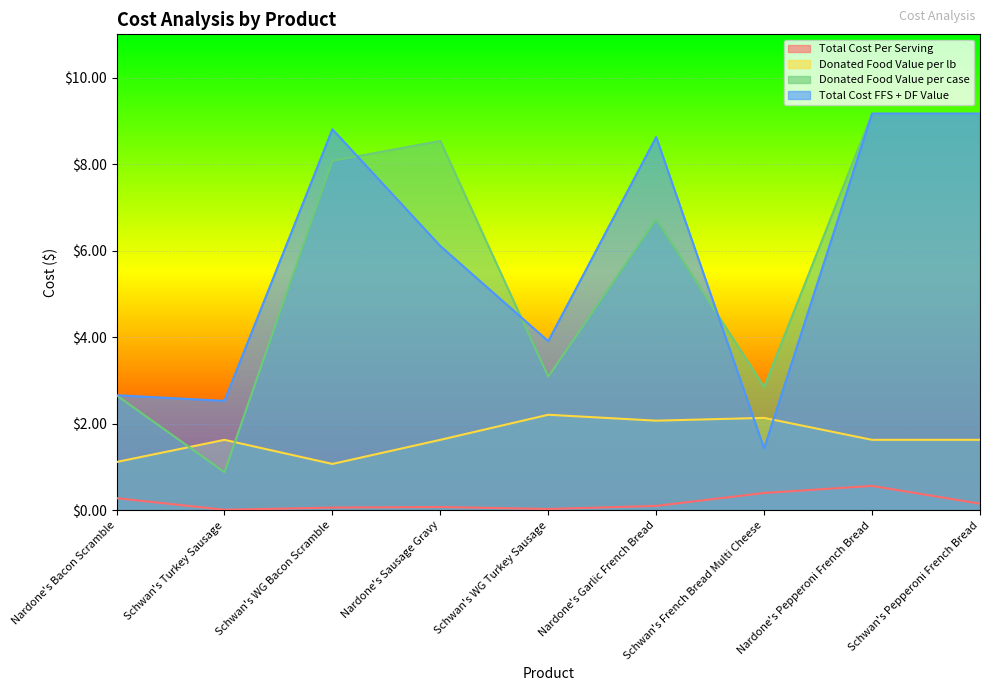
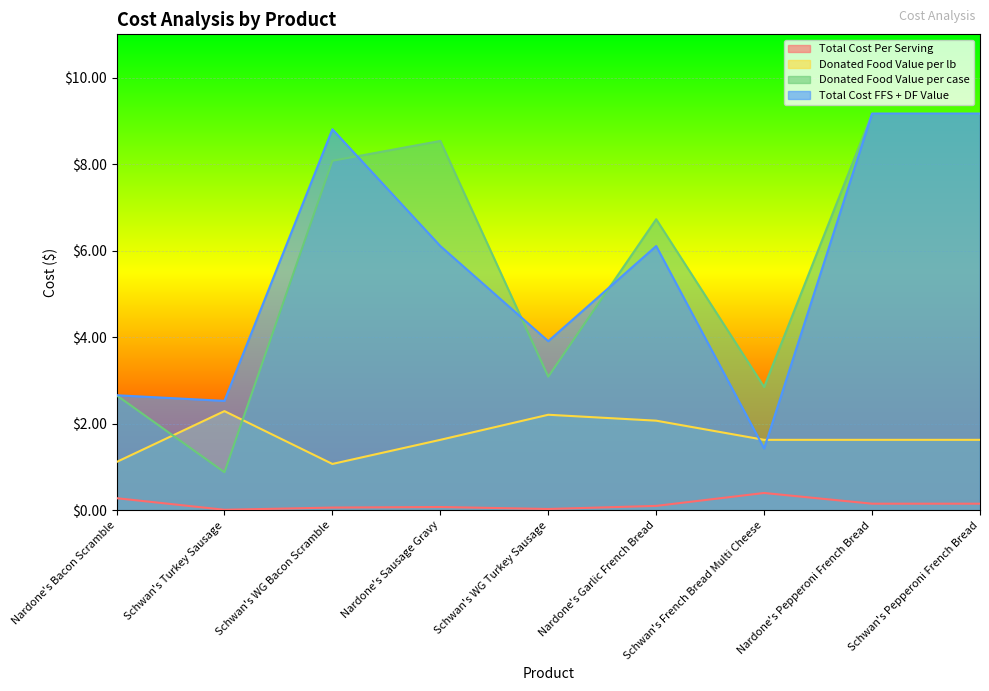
  {
    "Total Cost Per Serving": {
      "Nardone's Bacon Scramble": "$0.3",
      "Schwan's Turkey Sausage": "$0.0",
      "Schwan's WG Bacon Scramble": "$0.1",
      "Nardone's Sausage Gravy": "$0.1",
      "Schwan's WG Turkey Sausage": "$0.0",
      "Nardone's Garlic French Bread": "$0.1",
      "Schwan's French Bread Multi Cheese": "$0.4",
-     "Nardone's Pepperoni French Bread": "$0.6",
+     "Nardone's Pepperoni French Bread": "$0.2",
      "Schwan's Pepperoni French Bread": "$0.2"
    },
    "Donated Food Value per lb": {
      "Nardone's Bacon Scramble": "$1.1",
-     "Schwan's Turkey Sausage": "$1.6",
+     "Schwan's Turkey Sausage": "$2.3",
      "Schwan's WG Bacon Scramble": "$1.1",
      "Nardone's Sausage Gravy": "$1.6",
      "Schwan's WG Turkey Sausage": "$2.2",
      "Nardone's Garlic French Bread": "$2.1",
-     "Schwan's French Bread Multi Cheese": "$2.1",
+     "Schwan's French Bread Multi Cheese": "$1.6",
      "Nardone's Pepperoni French Bread": "$1.6",
      "Schwan's Pepperoni French Bread": "$1.6"
    },
    "Donated Food Value per case": {
      "Schwan's Turkey Sausage": "$0.9",
      "Schwan's WG Bacon Scramble": "$8.1",
      "Nardone's Sausage Gravy": "$8.5",
      "Schwan's WG Turkey Sausage": "$3.1",
      "Nardone's Garlic French Bread": "$6.7",
      "Schwan's French Bread Multi Cheese": "$2.9"
    },
    "Total Cost FFS + DF Value": {
      "Schwan's Turkey Sausage": "$2.5",
      "Schwan's WG Bacon Scramble": "$8.8",
      "Nardone's Sausage Gravy": "$6.1",
      "Schwan's WG Turkey Sausage": "$3.9",
-     "Nardone's Garlic French Bread": "$8.6",
+     "Nardone's Garlic French Bread": "$6.1",
      "Schwan's French Bread Multi Cheese": "$1.4"
    }
  }
